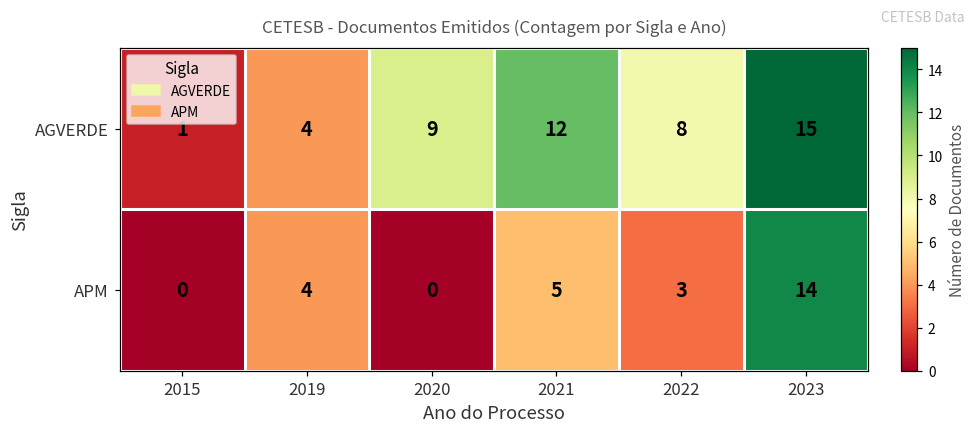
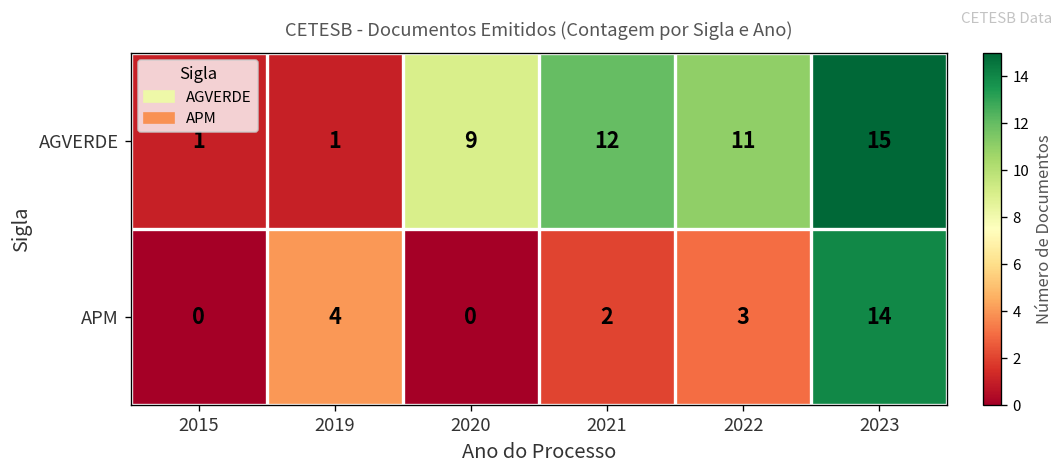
  {
    "AGVERDE": {
-     "2019": 4,
+     "2019": 1,
      "2020": 9,
      "2021": 12,
-     "2022": 8,
+     "2022": 11,
      "2023": 15
    },
    "APM": {
      "2015": 0,
      "2019": 4,
      "2020": 0,
-     "2021": 5,
+     "2021": 2,
      "2022": 3,
      "2023": 14
    }
  }
